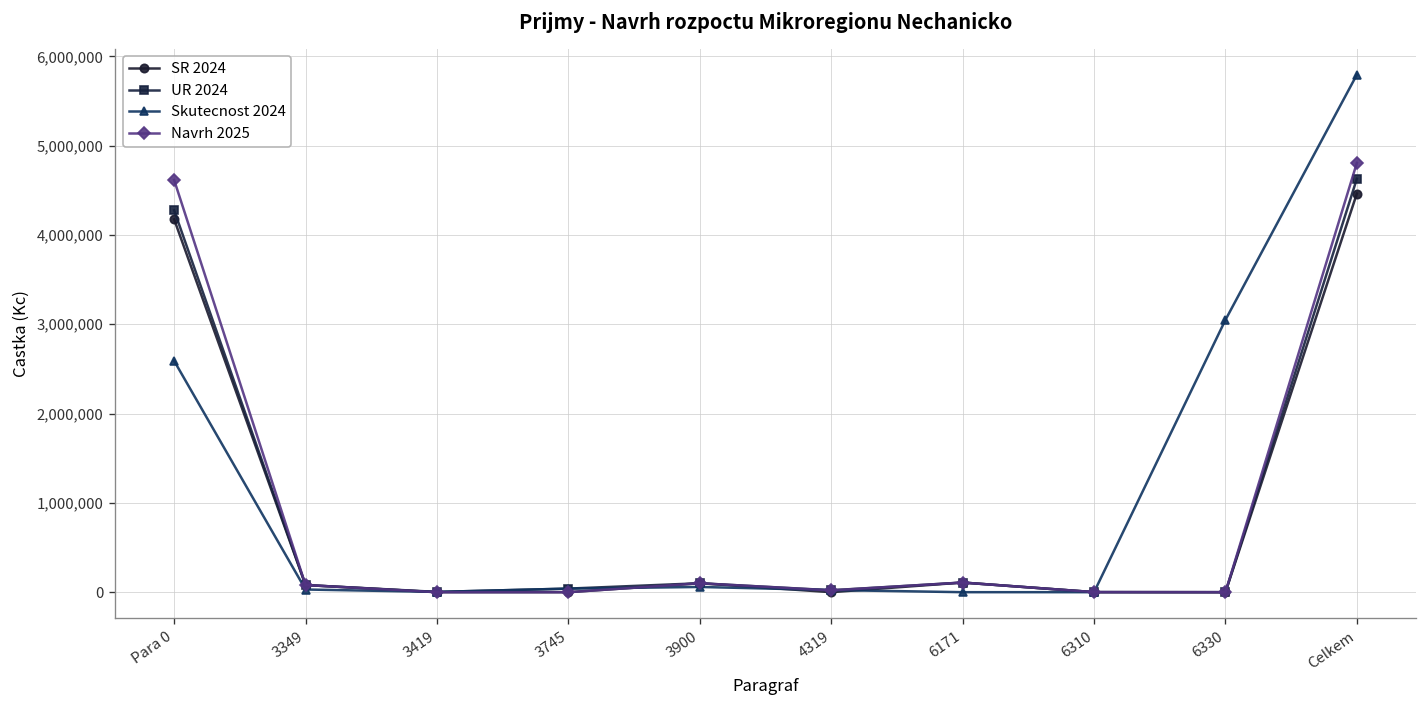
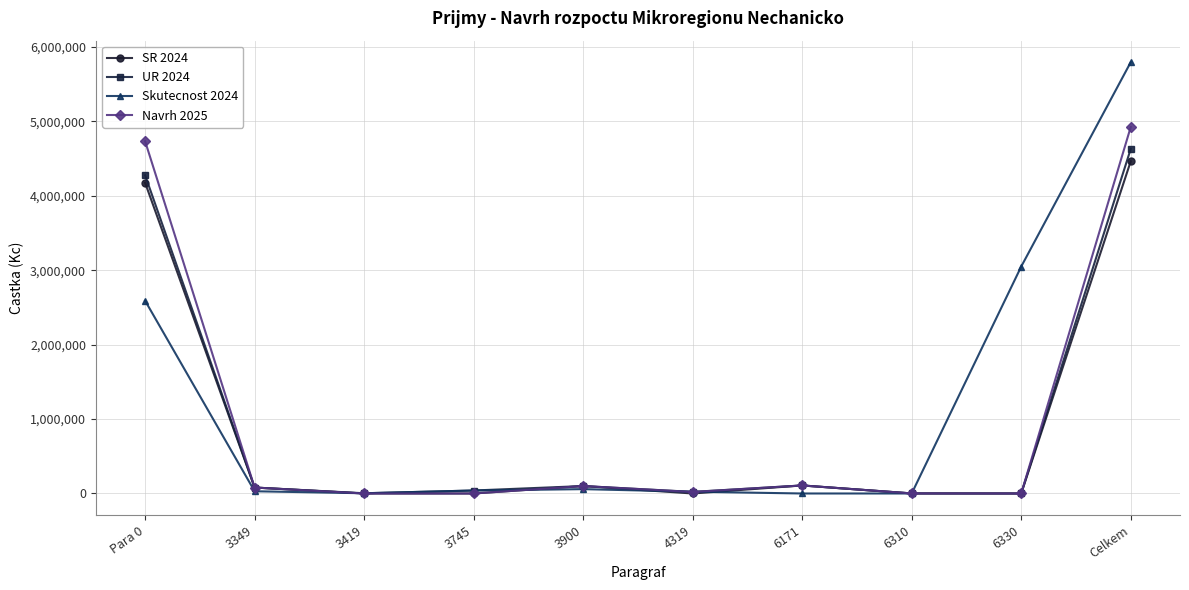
  {
    "Navrh 2025": {
-     "Para 0": "4,600,000",
-     "Celkem": "4,800,000"
+     "Para 0": "4,700,000",
+     "Celkem": "4,900,000"
    }
  }
